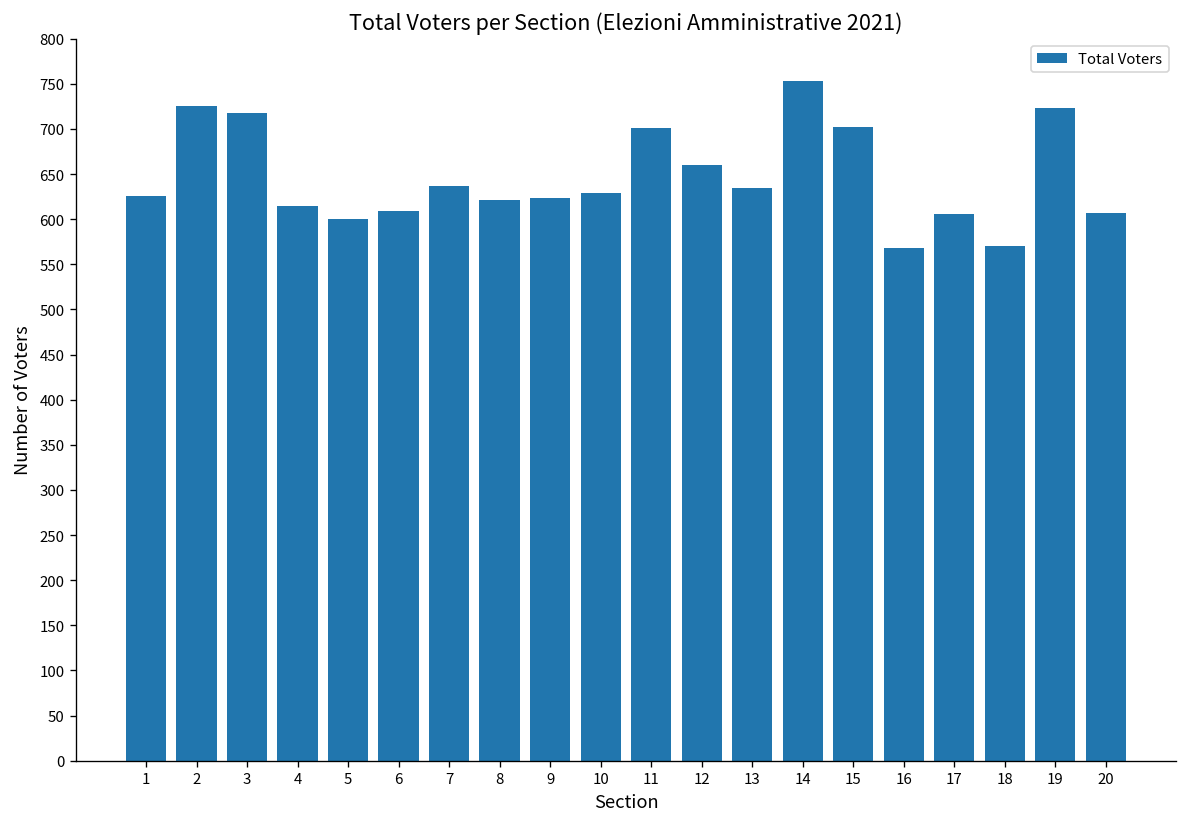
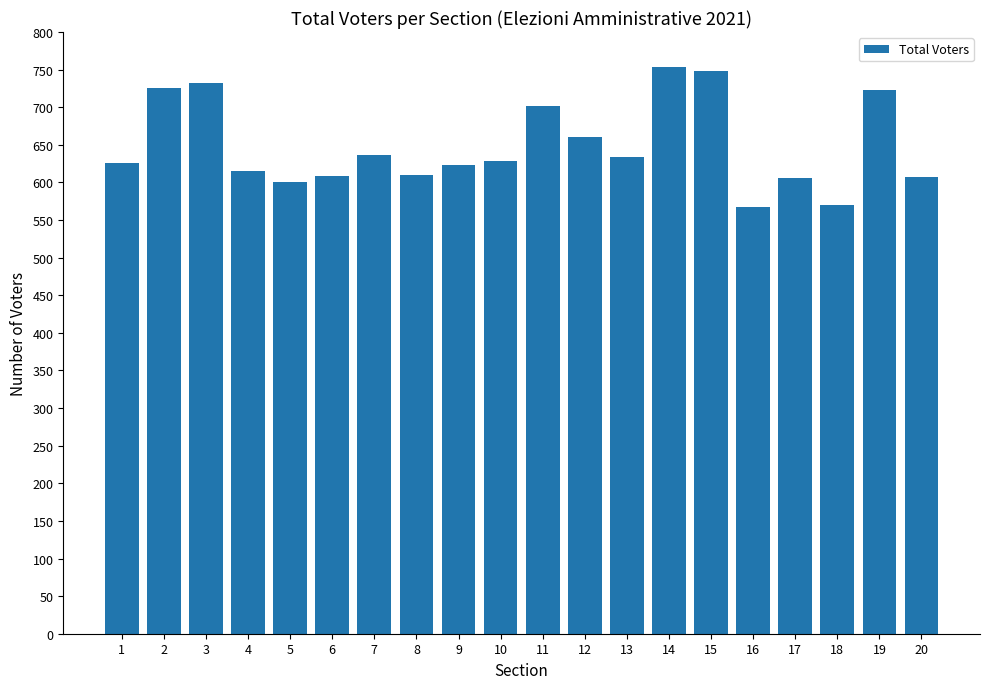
  {
    "1": 630,
    "2": 730,
-   "3": 720,
+   "3": 730,
    "4": 620,
    "5": 600,
    "6": 610,
    "7": 640,
-   "8": 620,
+   "8": 610,
    "9": 620,
    "10": 630,
    "11": 700,
    "12": 660,
    "13": 630,
    "14": 750,
-   "15": 700,
+   "15": 750,
    "16": 570,
    "17": 610,
    "18": 570,
    "19": 720,
    "20": 610
  }
